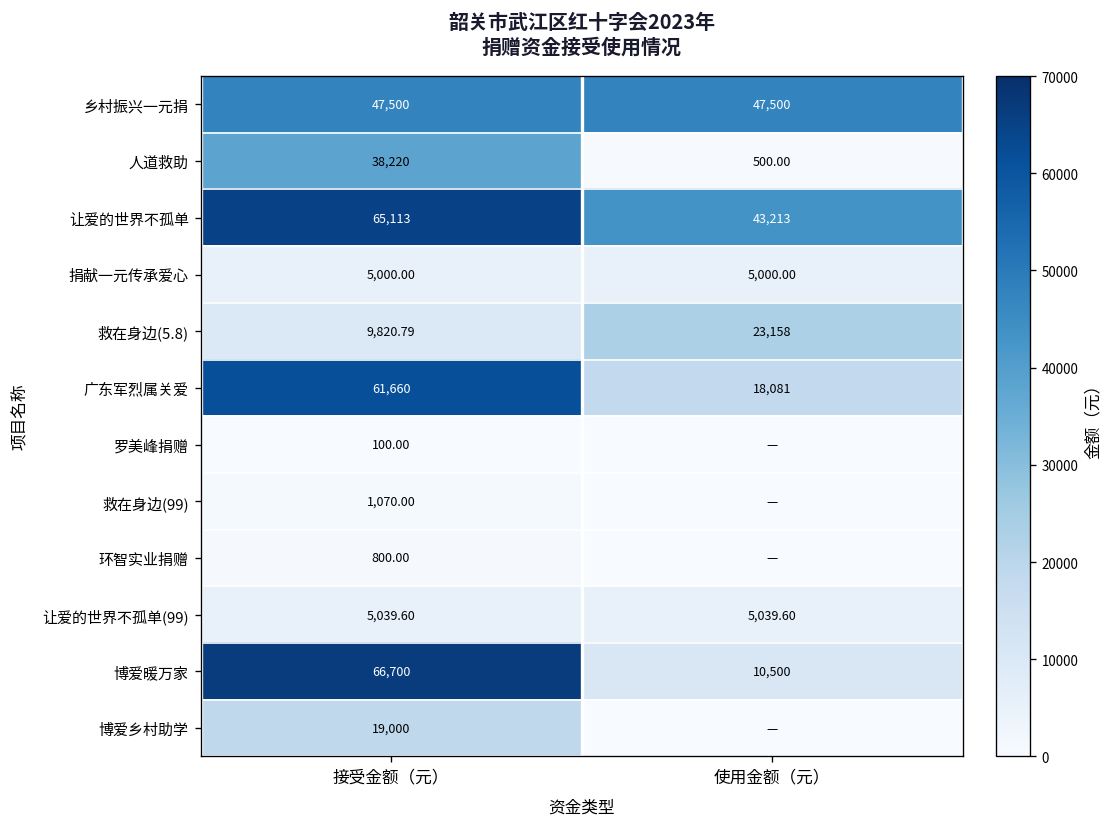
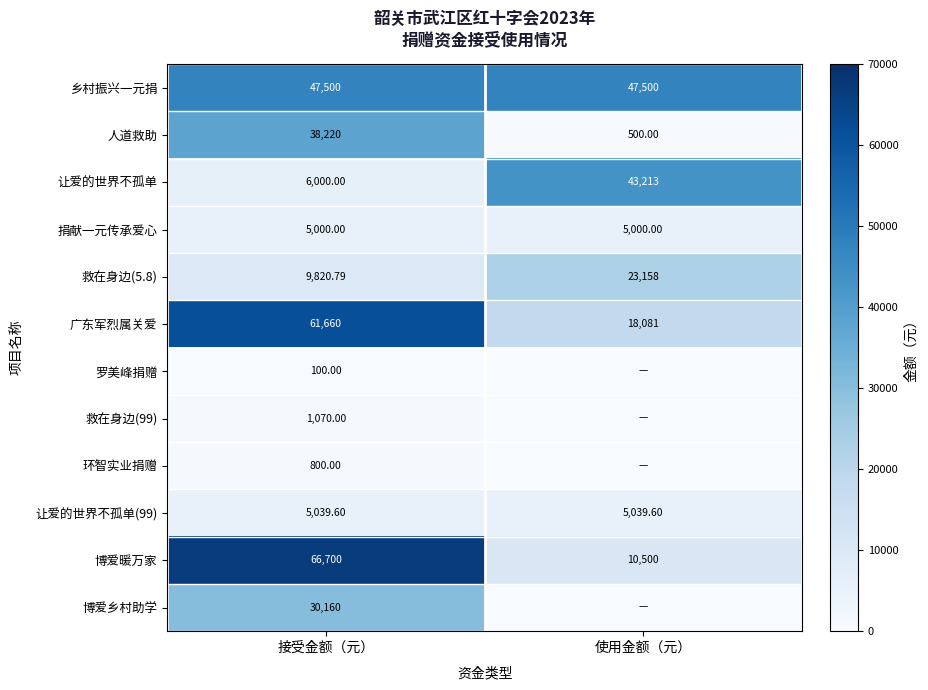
  {
    "乡村振兴一元捐": {
      "接受金额（元）": "47,500",
      "使用金额（元）": "47,500"
    },
    "人道救助": {
      "接受金额（元）": "38,220",
      "使用金额（元）": "500.00"
    },
    "让爱的世界不孤单": {
-     "接受金额（元）": "65,113",
+     "接受金额（元）": "6,000.00",
      "使用金额（元）": "43,213"
    },
    "捐献一元传承爱心": {
      "接受金额（元）": "5,000.00",
      "使用金额（元）": "5,000.00"
    },
    "救在身边(5.8)": {
      "接受金额（元）": "9,820.79",
      "使用金额（元）": "23,158"
    },
    "广东军烈属关爱": {
      "接受金额（元）": "61,660",
      "使用金额（元）": "18,081"
    },
    "罗美峰捐赠": {
      "接受金额（元）": "100.00"
    },
    "救在身边(99)": {
      "接受金额（元）": "1,070.00"
    },
    "环智实业捐赠": {
      "接受金额（元）": "800.00"
    },
    "让爱的世界不孤单(99)": {
      "接受金额（元）": "5,039.60",
      "使用金额（元）": "5,039.60"
    },
    "博爱暖万家": {
      "接受金额（元）": "66,700",
      "使用金额（元）": "10,500"
    },
    "博爱乡村助学": {
-     "接受金额（元）": "19,000"
+     "接受金额（元）": "30,160"
    }
  }
